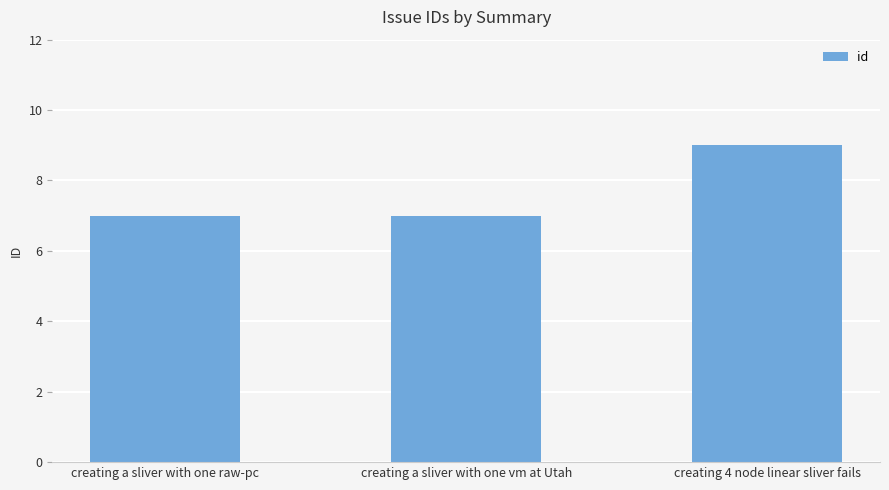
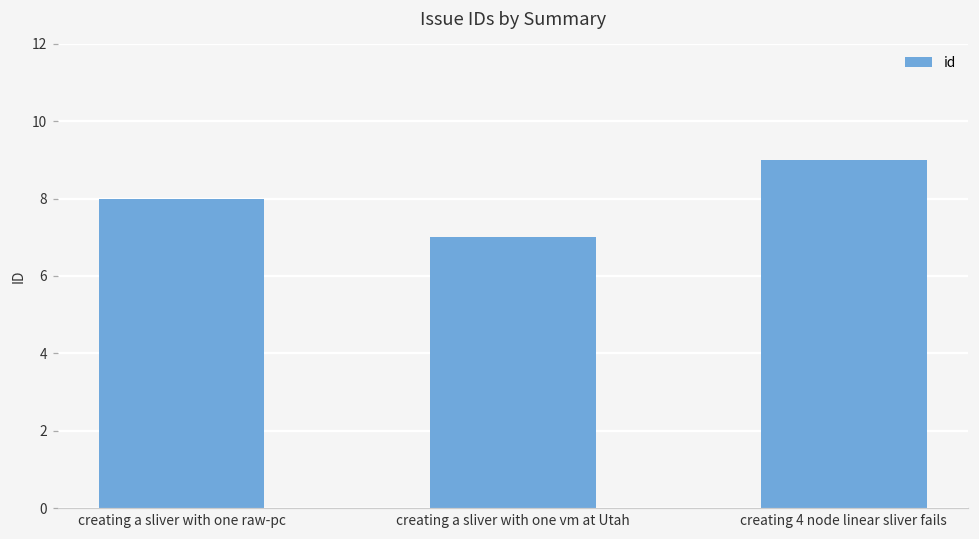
  {
-   "creating a sliver with one raw-pc": 7,
+   "creating a sliver with one raw-pc": 8,
    "creating a sliver with one vm at Utah": 7,
    "creating 4 node linear sliver fails": 9
  }
